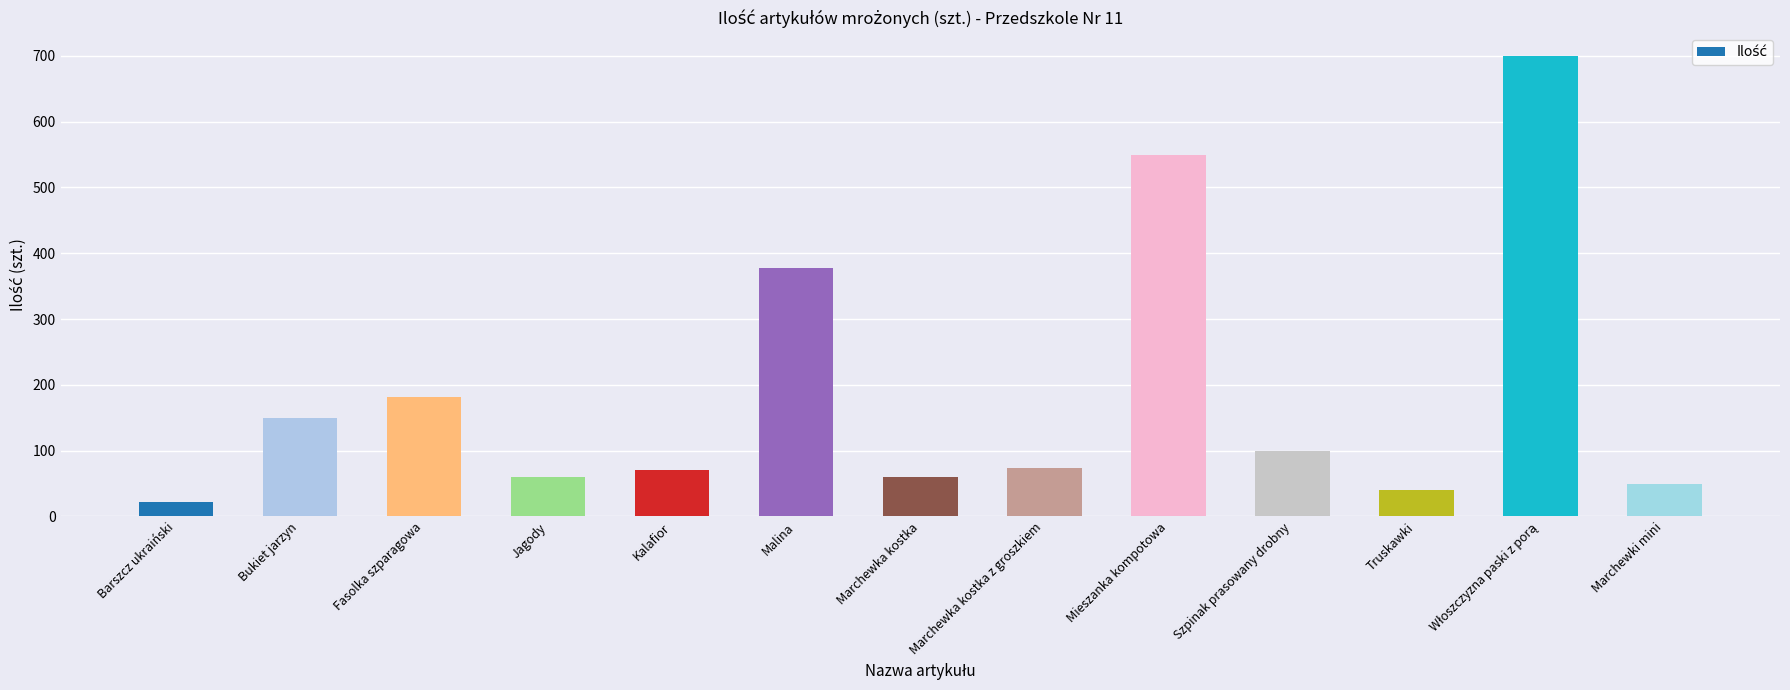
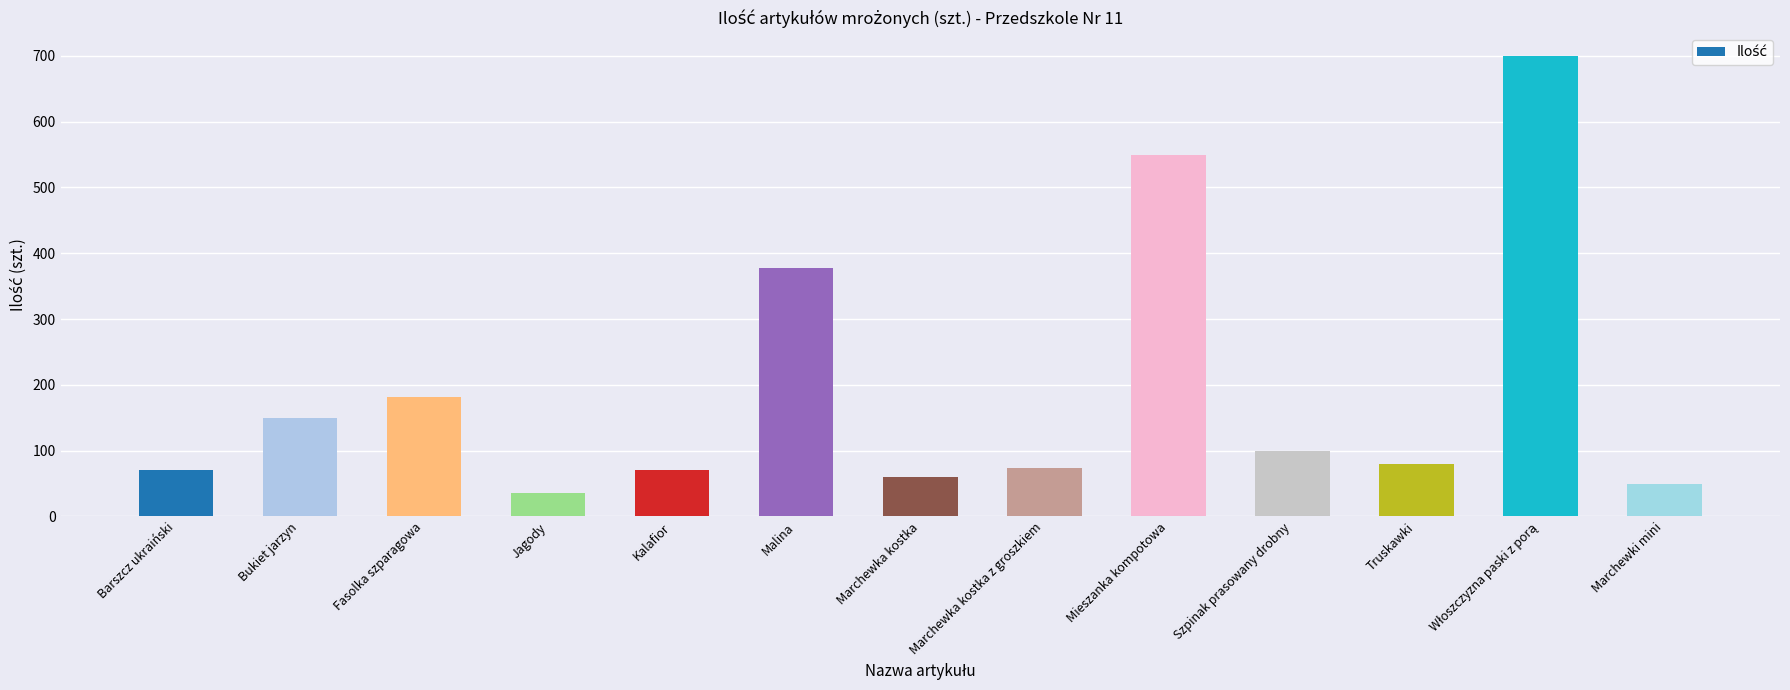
  {
-   "Barszcz ukraiński": 20,
+   "Barszcz ukraiński": 70,
    "Bukiet jarzyn": 150,
    "Fasolka szparagowa": 180,
-   "Jagody": 60,
+   "Jagody": 40,
    "Kalafior": 70,
    "Malina": 380,
    "Marchewka kostka": 60,
    "Marchewka kostka z groszkiem": 70,
    "Mieszanka kompotowa": 550,
    "Szpinak prasowany drobny": 100,
-   "Truskawki": 40,
+   "Truskawki": 80,
    "Włoszczyzna paski z porą": 700,
    "Marchewki mini": 50
  }
